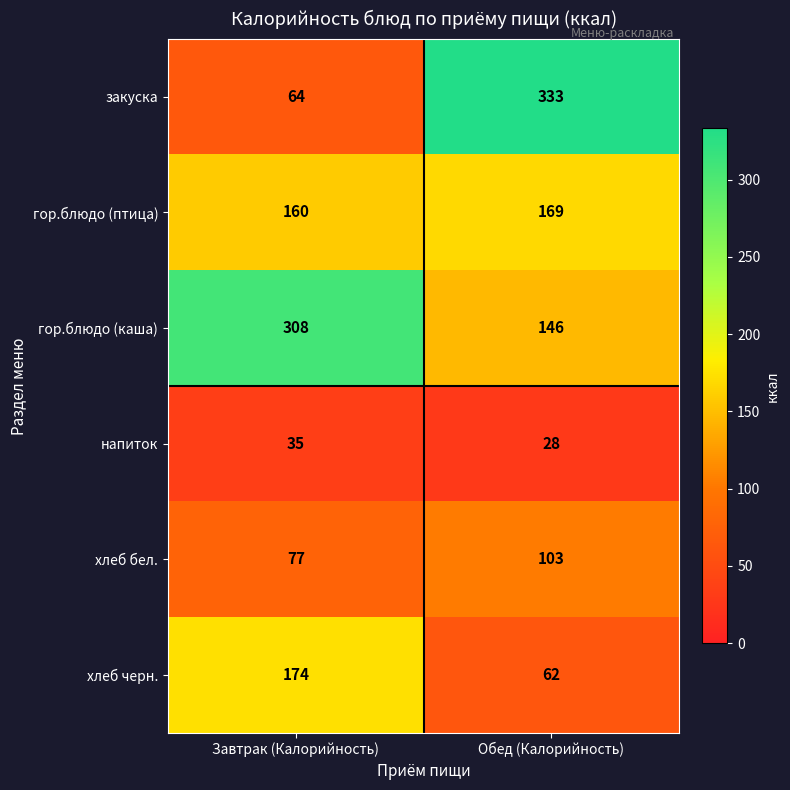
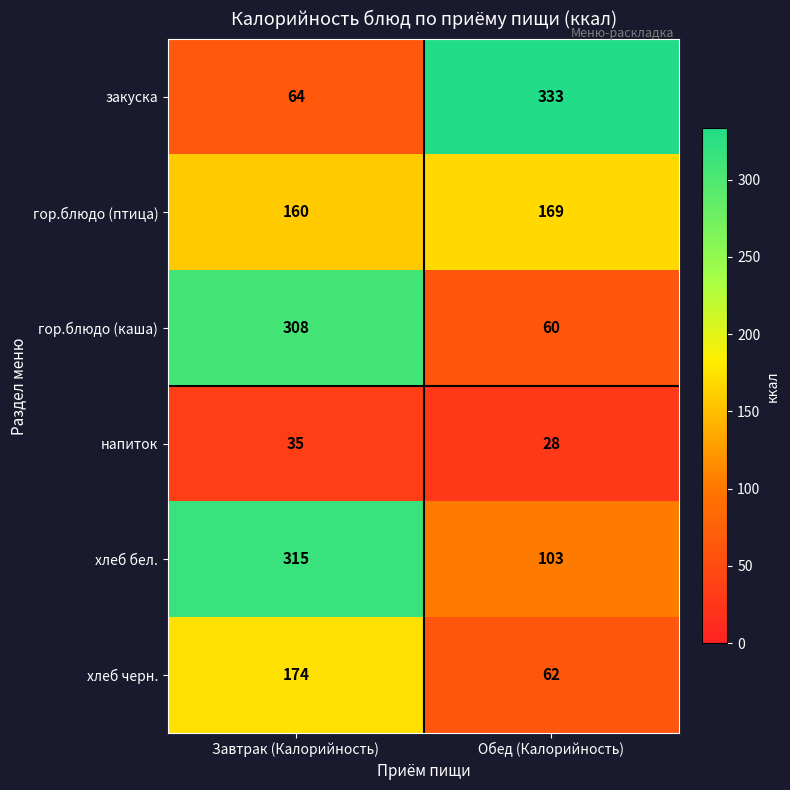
  {
    "закуска": {
      "Завтрак (Калорийность)": 64,
      "Обед (Калорийность)": 333
    },
    "гор.блюдо (птица)": {
      "Завтрак (Калорийность)": 160,
      "Обед (Калорийность)": 169
    },
    "гор.блюдо (каша)": {
      "Завтрак (Калорийность)": 308,
-     "Обед (Калорийность)": 146
+     "Обед (Калорийность)": 60
    },
    "напиток": {
      "Завтрак (Калорийность)": 35,
      "Обед (Калорийность)": 28
    },
    "хлеб бел.": {
-     "Завтрак (Калорийность)": 77,
+     "Завтрак (Калорийность)": 315,
      "Обед (Калорийность)": 103
    },
    "хлеб черн.": {
      "Завтрак (Калорийность)": 174,
      "Обед (Калорийность)": 62
    }
  }
